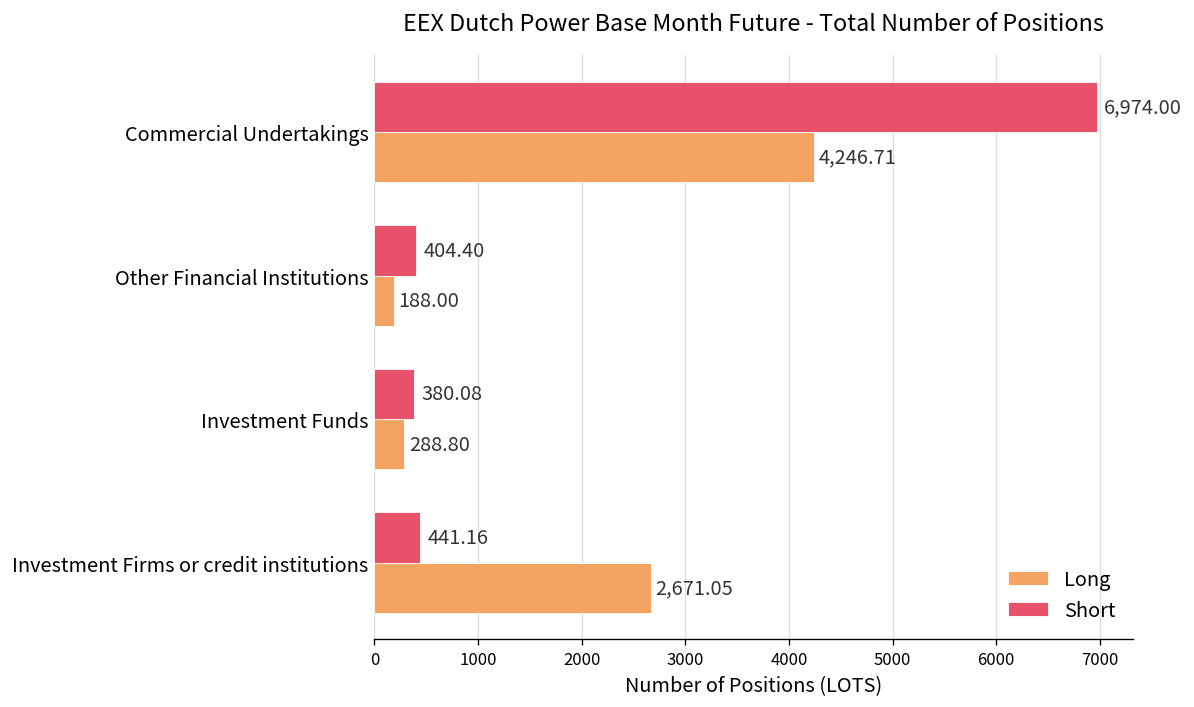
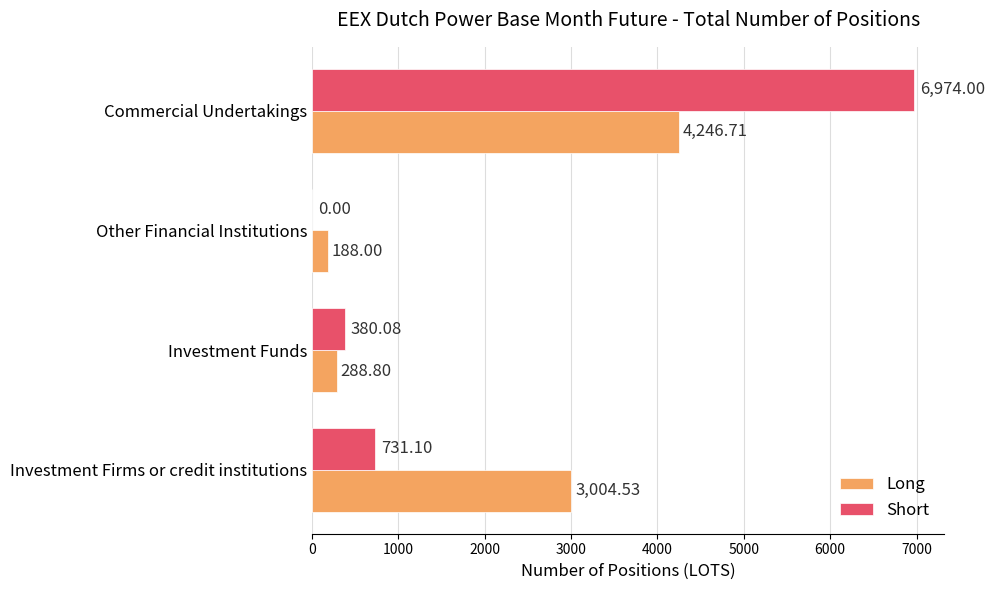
  {
    "Long": {
      "Commercial Undertakings": "4,246.71",
      "Other Financial Institutions": "188.00",
      "Investment Funds": "288.80",
-     "Investment Firms or credit institutions": "2,671.05"
+     "Investment Firms or credit institutions": "3,004.53"
    },
    "Short": {
      "Commercial Undertakings": "6,974.00",
-     "Other Financial Institutions": "404.40",
+     "Other Financial Institutions": "0.00",
      "Investment Funds": "380.08",
-     "Investment Firms or credit institutions": "441.16"
+     "Investment Firms or credit institutions": "731.10"
    }
  }
